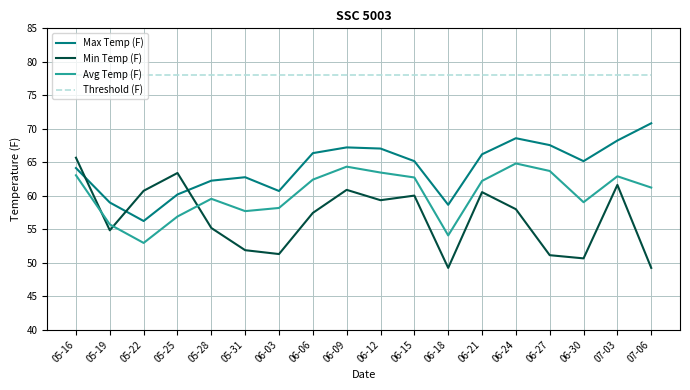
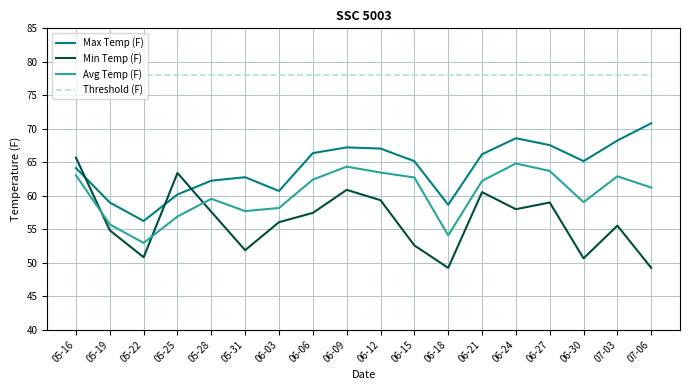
  {
    "Min Temp (F)": {
      "05-16": 66,
      "05-19": 55,
-     "05-22": 61,
+     "05-22": 51,
      "05-25": 63,
-     "05-28": 55,
+     "05-28": 58,
      "05-31": 52,
-     "06-03": 51,
+     "06-03": 56,
      "06-06": 57,
      "06-09": 61,
      "06-12": 59,
-     "06-15": 60,
+     "06-15": 53,
      "06-18": 49,
      "06-21": 61,
      "06-24": 58,
-     "06-27": 51,
+     "06-27": 59,
      "06-30": 51,
-     "07-03": 62,
+     "07-03": 56,
      "07-06": 49
    },
    "Threshold (F)": {
      "05-25": 78,
      "05-28": 78,
      "05-31": 78,
      "06-03": 78,
      "06-06": 78,
      "06-09": 78,
      "06-12": 78,
      "06-15": 78,
      "06-18": 78,
      "06-21": 78,
      "06-24": 78,
      "06-27": 78,
      "06-30": 78,
      "07-03": 78,
      "07-06": 78
    }
  }
